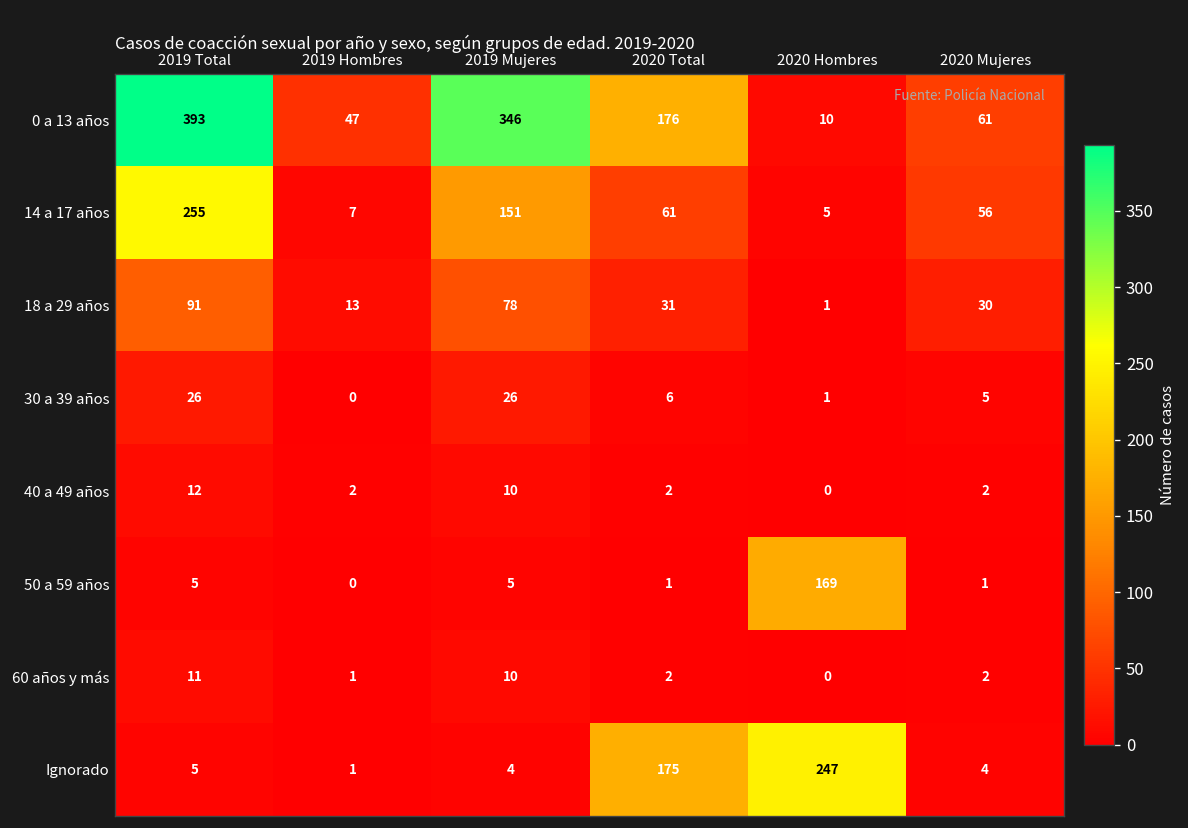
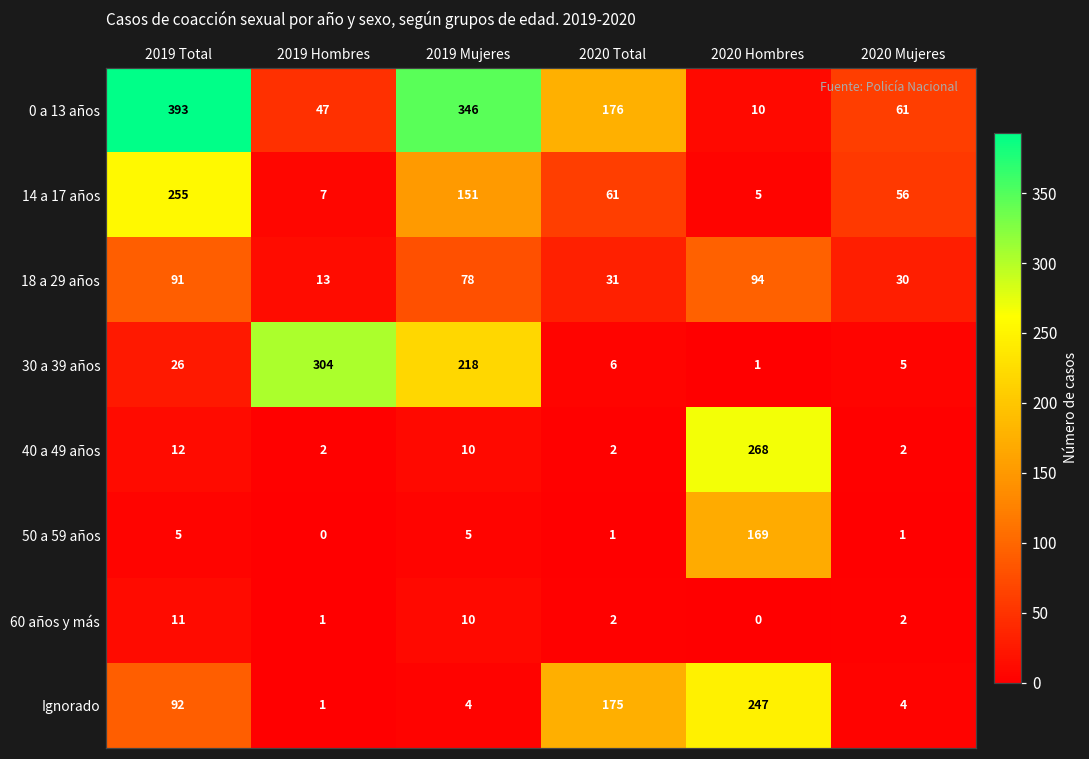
  {
    "0 a 13 años": {
      "2019 Total": 393,
      "2019 Hombres": 47,
      "2019 Mujeres": 346,
      "2020 Total": 176,
      "2020 Hombres": 10
    },
    "14 a 17 años": {
      "2019 Total": 255,
      "2019 Hombres": 7,
      "2019 Mujeres": 151,
      "2020 Total": 61,
      "2020 Hombres": 5,
      "2020 Mujeres": 56
    },
    "18 a 29 años": {
      "2019 Total": 91,
      "2019 Hombres": 13,
      "2019 Mujeres": 78,
      "2020 Total": 31,
-     "2020 Hombres": 1,
+     "2020 Hombres": 94,
      "2020 Mujeres": 30
    },
    "30 a 39 años": {
      "2019 Total": 26,
-     "2019 Hombres": 0,
-     "2019 Mujeres": 26,
+     "2019 Hombres": 304,
+     "2019 Mujeres": 218,
      "2020 Total": 6,
      "2020 Hombres": 1,
      "2020 Mujeres": 5
    },
    "40 a 49 años": {
      "2019 Total": 12,
      "2019 Hombres": 2,
      "2019 Mujeres": 10,
      "2020 Total": 2,
-     "2020 Hombres": 0,
+     "2020 Hombres": 268,
      "2020 Mujeres": 2
    },
    "50 a 59 años": {
      "2019 Total": 5,
      "2019 Hombres": 0,
      "2019 Mujeres": 5,
      "2020 Total": 1,
      "2020 Hombres": 169,
      "2020 Mujeres": 1
    },
    "60 años y más": {
      "2019 Total": 11,
      "2019 Hombres": 1,
      "2019 Mujeres": 10,
      "2020 Total": 2,
      "2020 Hombres": 0,
      "2020 Mujeres": 2
    },
    "Ignorado": {
-     "2019 Total": 5,
+     "2019 Total": 92,
      "2019 Hombres": 1,
      "2019 Mujeres": 4,
      "2020 Total": 175,
      "2020 Hombres": 247,
      "2020 Mujeres": 4
    }
  }
